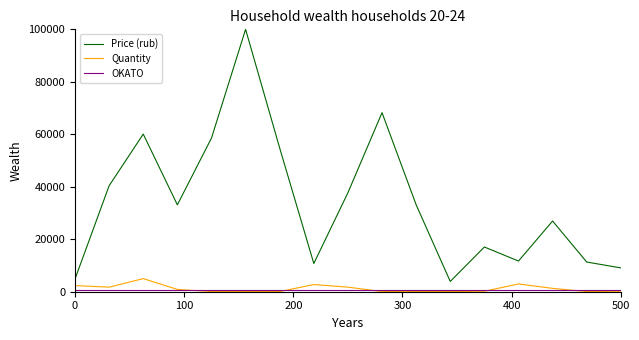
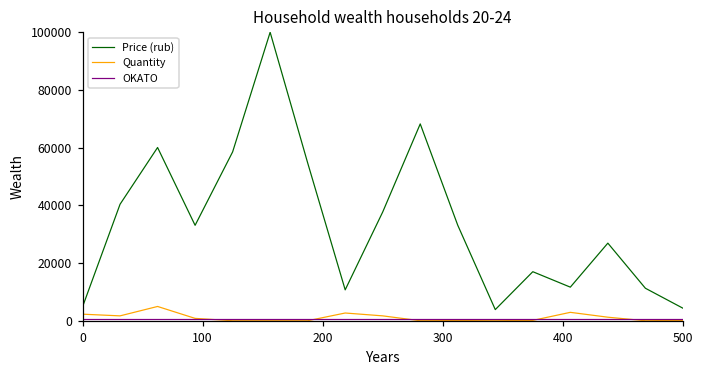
  {
    "Price (rub)": {
      "0": 5000,
-     "500": 9000
+     "500": 4000
    },
    "Quantity": {
      "0": 2000
    },
    "OKATO": {
      "0": 1000
    }
  }
